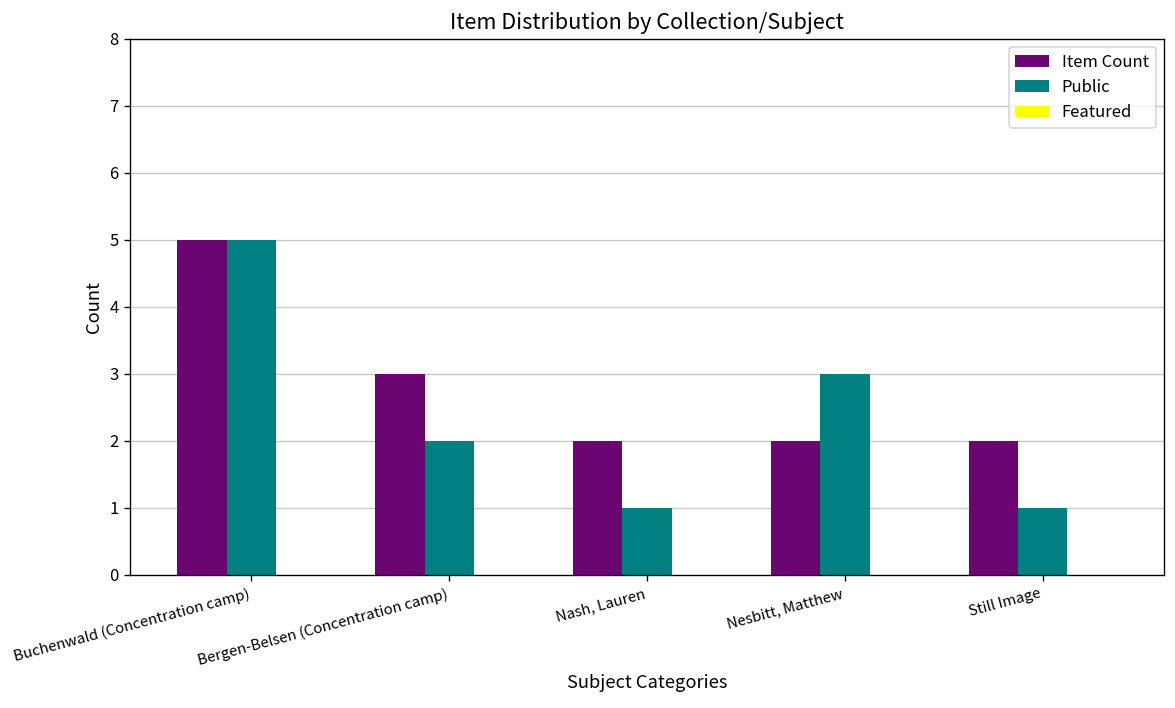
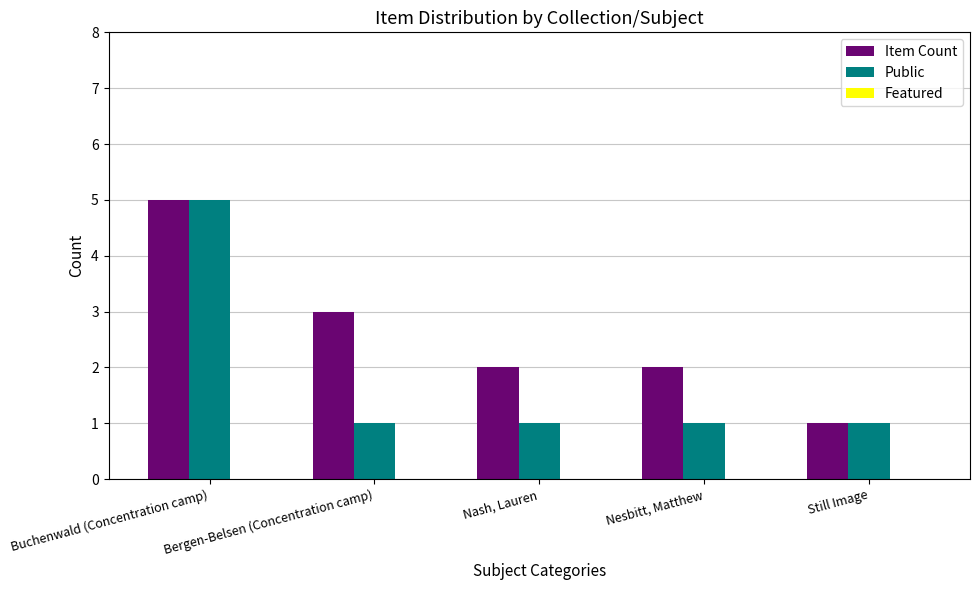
  {
    "Item Count": {
      "Buchenwald (Concentration camp)": 5,
      "Bergen-Belsen (Concentration camp)": 3,
      "Nash, Lauren": 2,
      "Nesbitt, Matthew": 2,
-     "Still Image": 2
+     "Still Image": 1
    },
    "Public": {
      "Buchenwald (Concentration camp)": 5,
-     "Bergen-Belsen (Concentration camp)": 2,
+     "Bergen-Belsen (Concentration camp)": 1,
      "Nash, Lauren": 1,
-     "Nesbitt, Matthew": 3,
+     "Nesbitt, Matthew": 1,
      "Still Image": 1
    },
    "Featured": {
      "Buchenwald (Concentration camp)": 0,
      "Bergen-Belsen (Concentration camp)": 0,
      "Nash, Lauren": 0,
      "Nesbitt, Matthew": 0,
      "Still Image": 0
    }
  }
